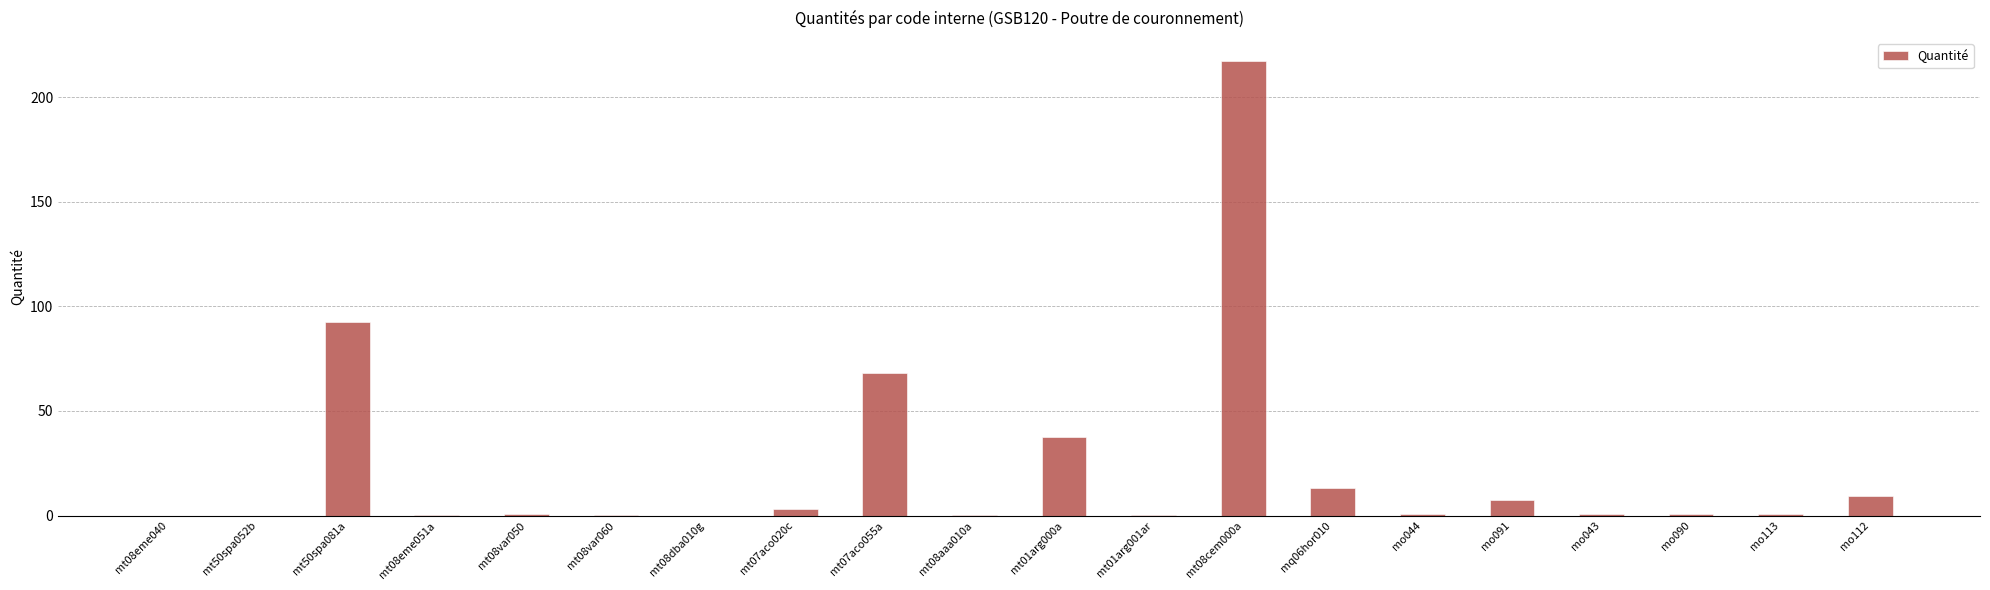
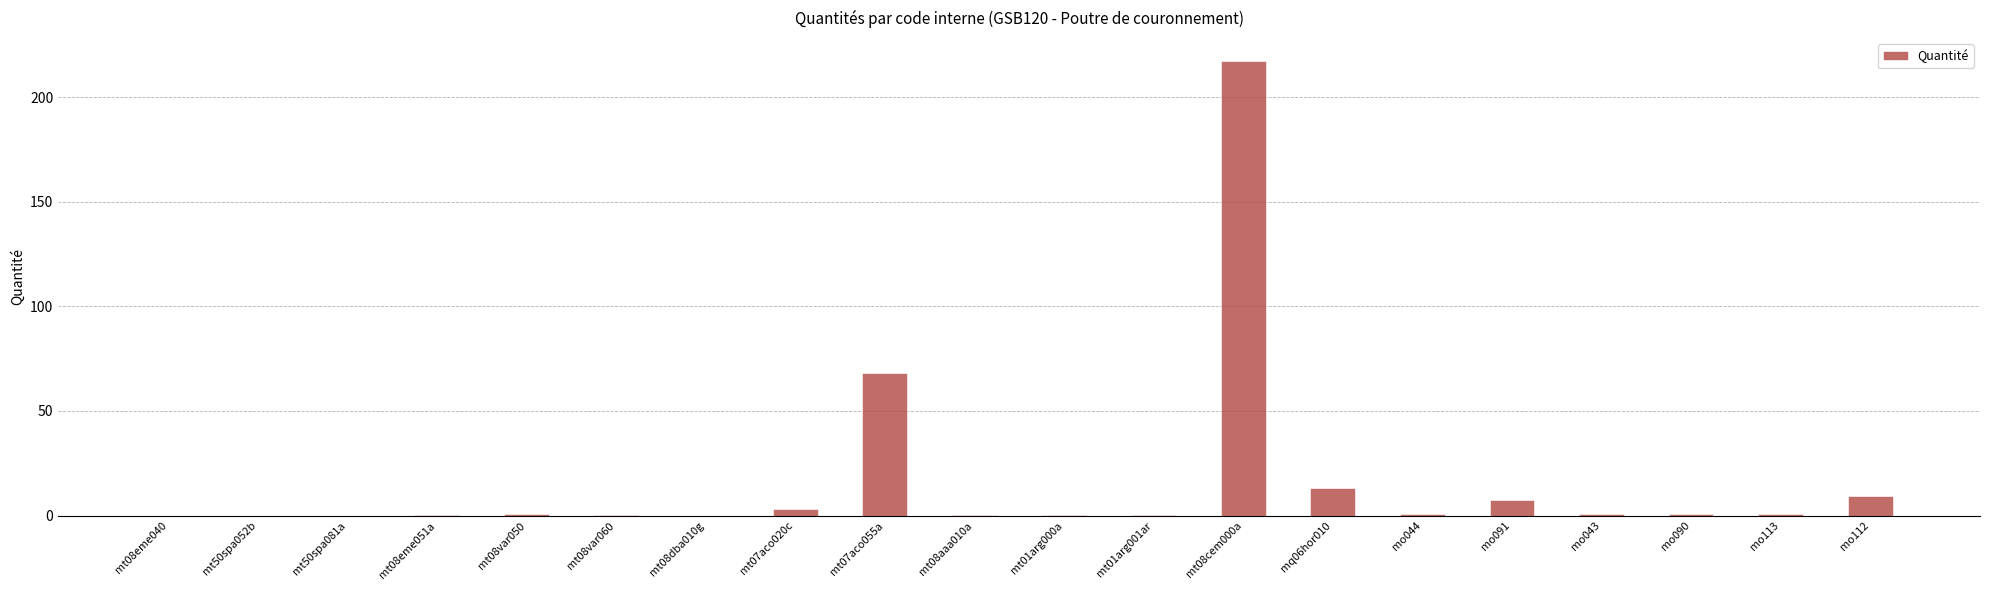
  {
-   "mt50spa081a": 93,
+   "mt50spa081a": 0,
    "mt07aco020c": 3,
    "mt07aco055a": 68,
-   "mt01arg000a": 37,
+   "mt01arg000a": 0,
    "mt08cem000a": 217,
    "mq06hor010": 13,
    "mo091": 8,
    "mo112": 10
  }
